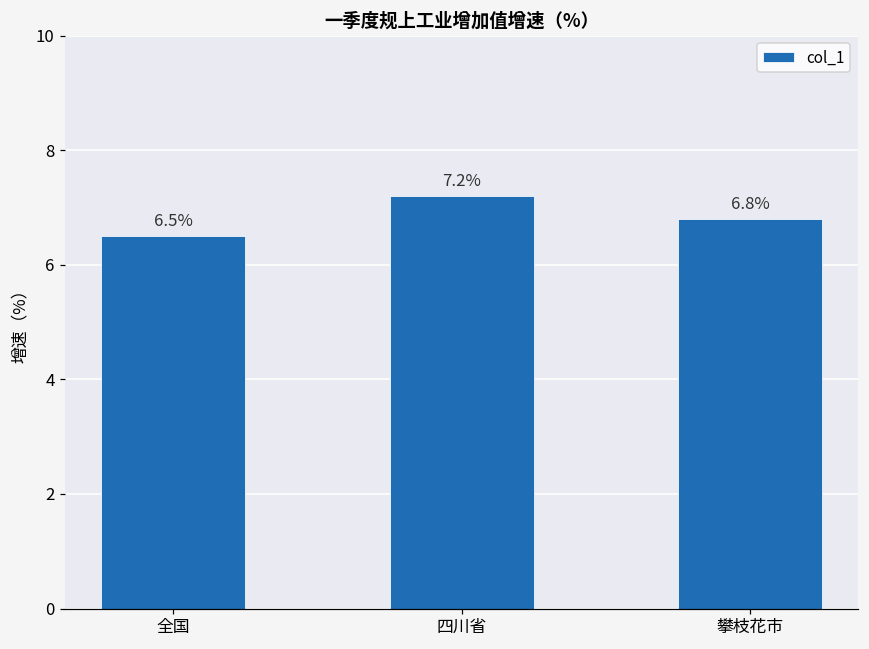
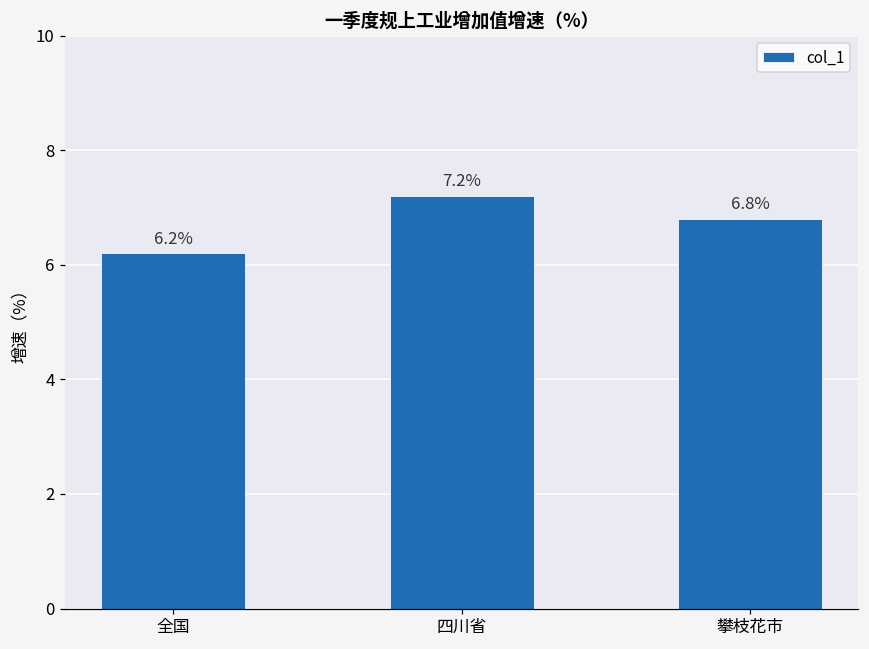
  {
-   "全国": "6.5%",
+   "全国": "6.2%",
    "四川省": "7.2%",
    "攀枝花市": "6.8%"
  }
